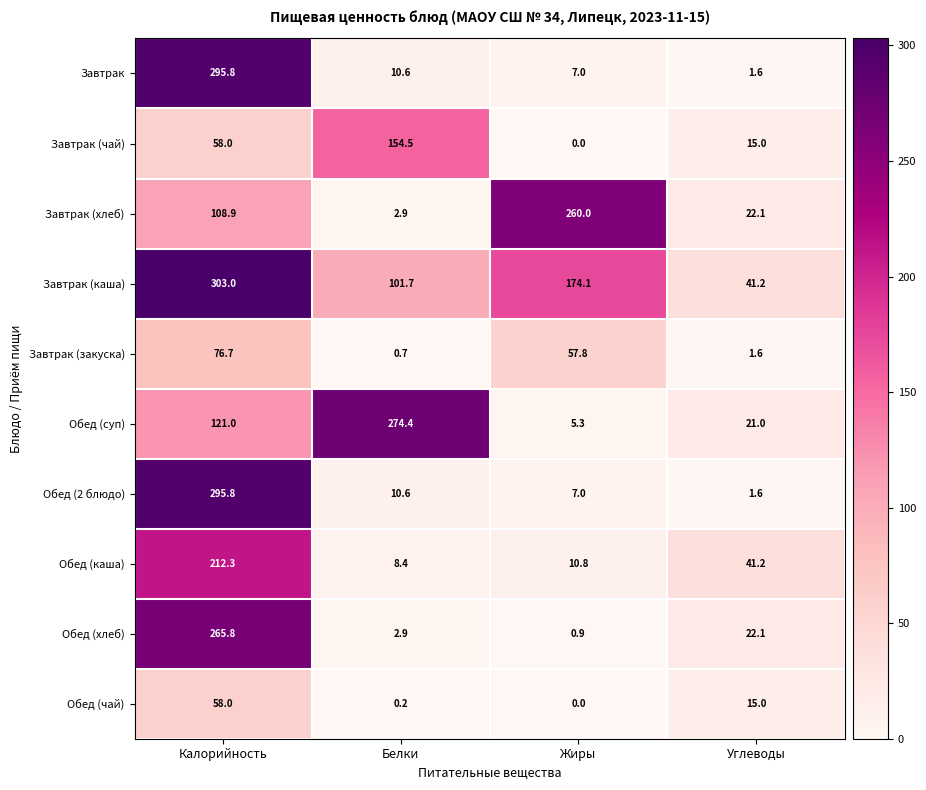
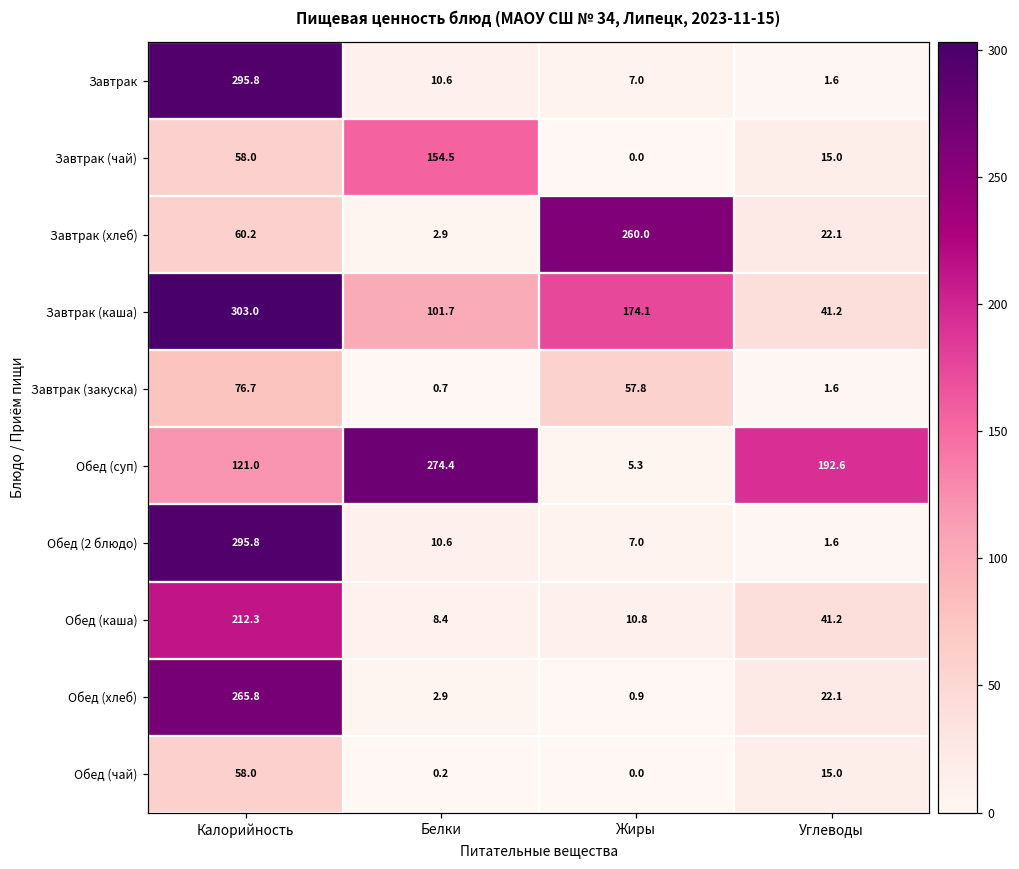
  {
    "Завтрак": {
      "Калорийность": 295.8,
      "Белки": 10.6,
      "Жиры": 7.0,
      "Углеводы": 1.6
    },
    "Завтрак (чай)": {
      "Калорийность": 58.0,
      "Белки": 154.5,
      "Жиры": 0.0,
      "Углеводы": 15.0
    },
    "Завтрак (хлеб)": {
-     "Калорийность": 108.9,
+     "Калорийность": 60.2,
      "Белки": 2.9,
      "Жиры": 260.0,
      "Углеводы": 22.1
    },
    "Завтрак (каша)": {
      "Калорийность": 303.0,
      "Белки": 101.7,
      "Жиры": 174.1,
      "Углеводы": 41.2
    },
    "Завтрак (закуска)": {
      "Калорийность": 76.7,
      "Белки": 0.7,
      "Жиры": 57.8,
      "Углеводы": 1.6
    },
    "Обед (суп)": {
      "Калорийность": 121.0,
      "Белки": 274.4,
      "Жиры": 5.3,
-     "Углеводы": 21.0
+     "Углеводы": 192.6
    },
    "Обед (2 блюдо)": {
      "Калорийность": 295.8,
      "Белки": 10.6,
      "Жиры": 7.0,
      "Углеводы": 1.6
    },
    "Обед (каша)": {
      "Калорийность": 212.3,
      "Белки": 8.4,
      "Жиры": 10.8,
      "Углеводы": 41.2
    },
    "Обед (хлеб)": {
      "Калорийность": 265.8,
      "Белки": 2.9,
      "Жиры": 0.9,
      "Углеводы": 22.1
    },
    "Обед (чай)": {
      "Калорийность": 58.0,
      "Белки": 0.2,
      "Жиры": 0.0,
      "Углеводы": 15.0
    }
  }
